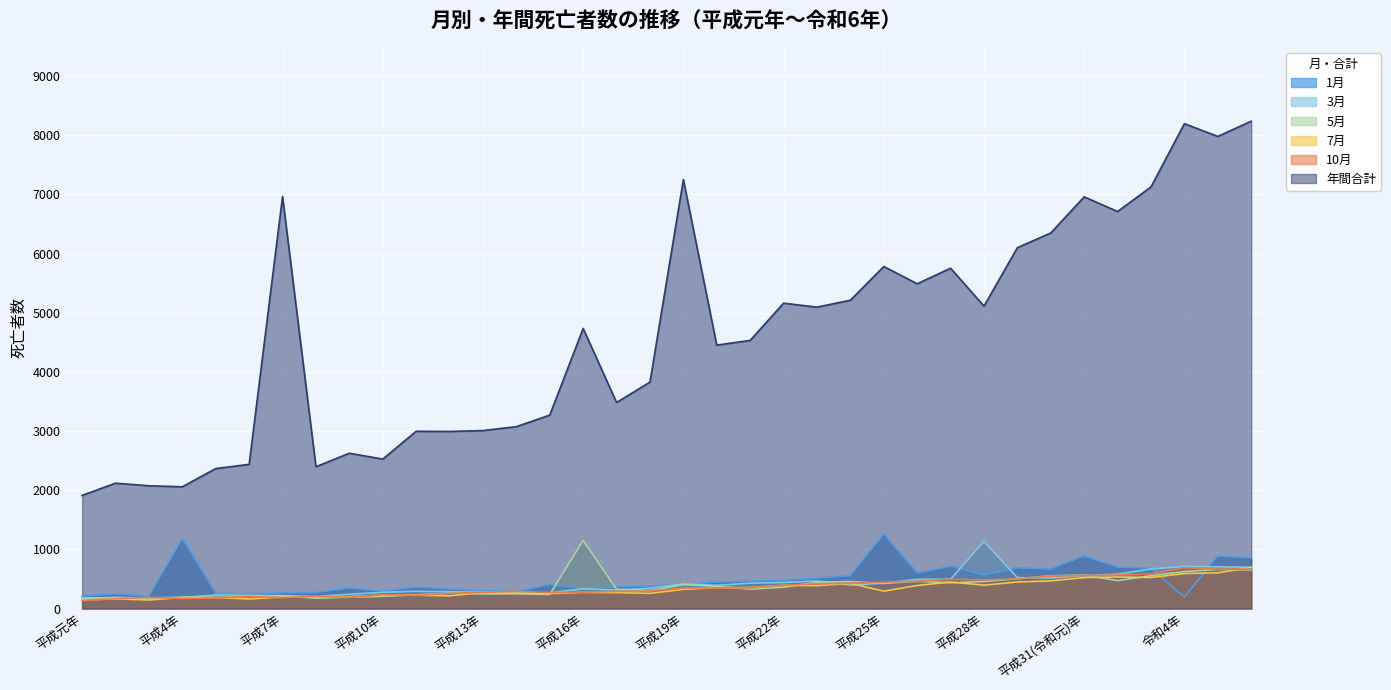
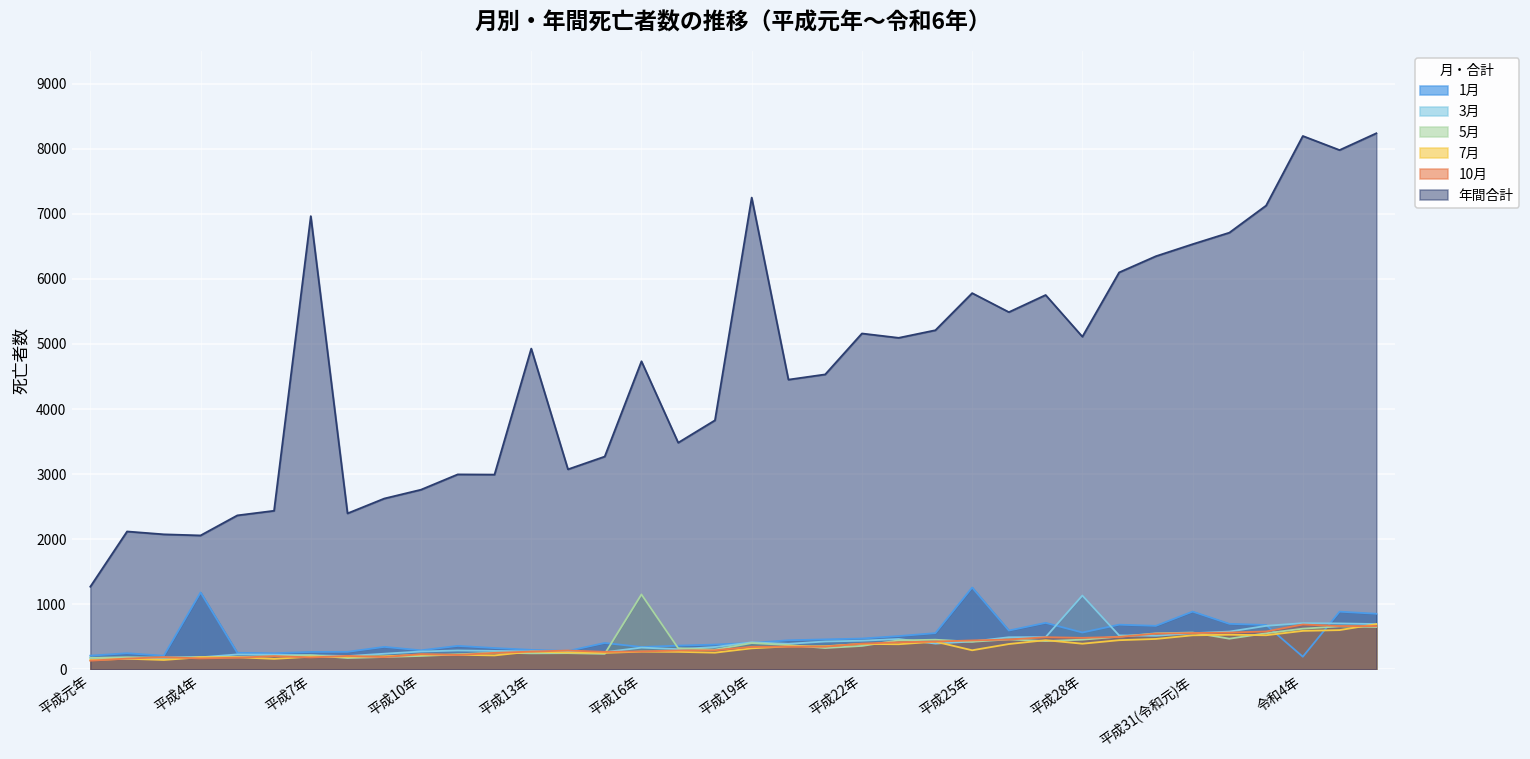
  {
    "1月": {
      "平成4年": 1200,
      "平成7年": 300,
      "平成25年": 1300,
      "平成28年": 600,
      "平成31(令和元)年": 900,
      "令和4年": 200
    },
    "3月": {
      "平成28年": 1100
    },
    "5月": {
      "平成16年": 1200
    },
    "7月": {
      "平成25年": 300,
      "平成28年": 400
    },
    "年間合計": {
-     "平成元年": 1900,
+     "平成元年": 1300,
      "平成4年": 2100,
      "平成7年": 7000,
-     "平成10年": 2500,
-     "平成13年": 3000,
+     "平成10年": 2800,
+     "平成13年": 4900,
      "平成16年": 4700,
      "平成19年": 7200,
      "平成22年": 5200,
      "平成25年": 5800,
      "平成28年": 5100,
-     "平成31(令和元)年": 7000,
+     "平成31(令和元)年": 6500,
      "令和4年": 8200
    }
  }
